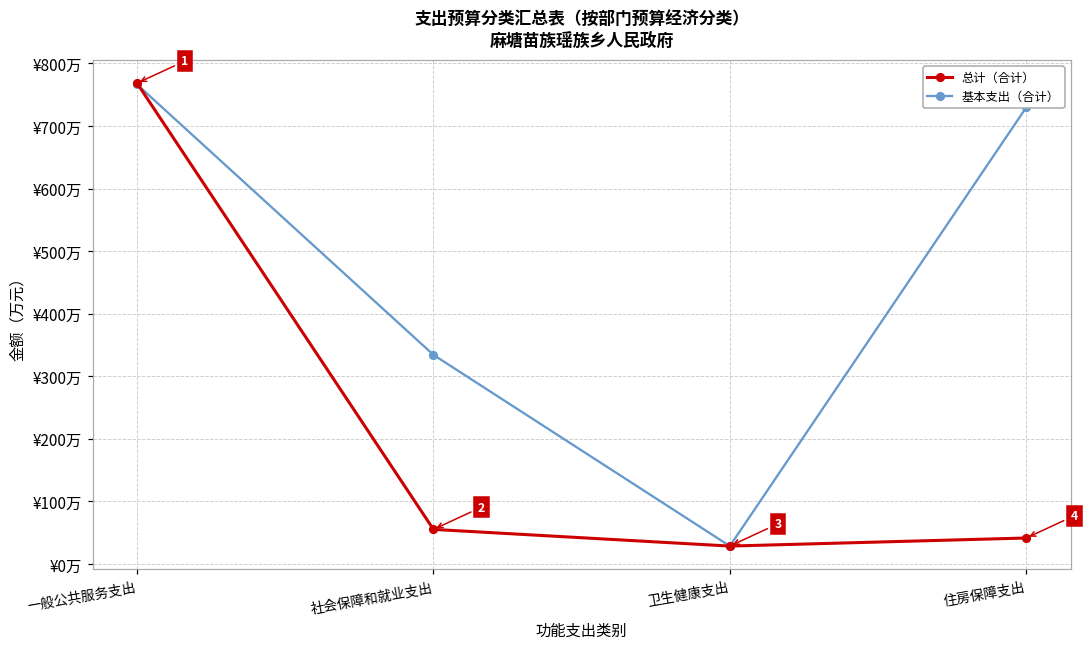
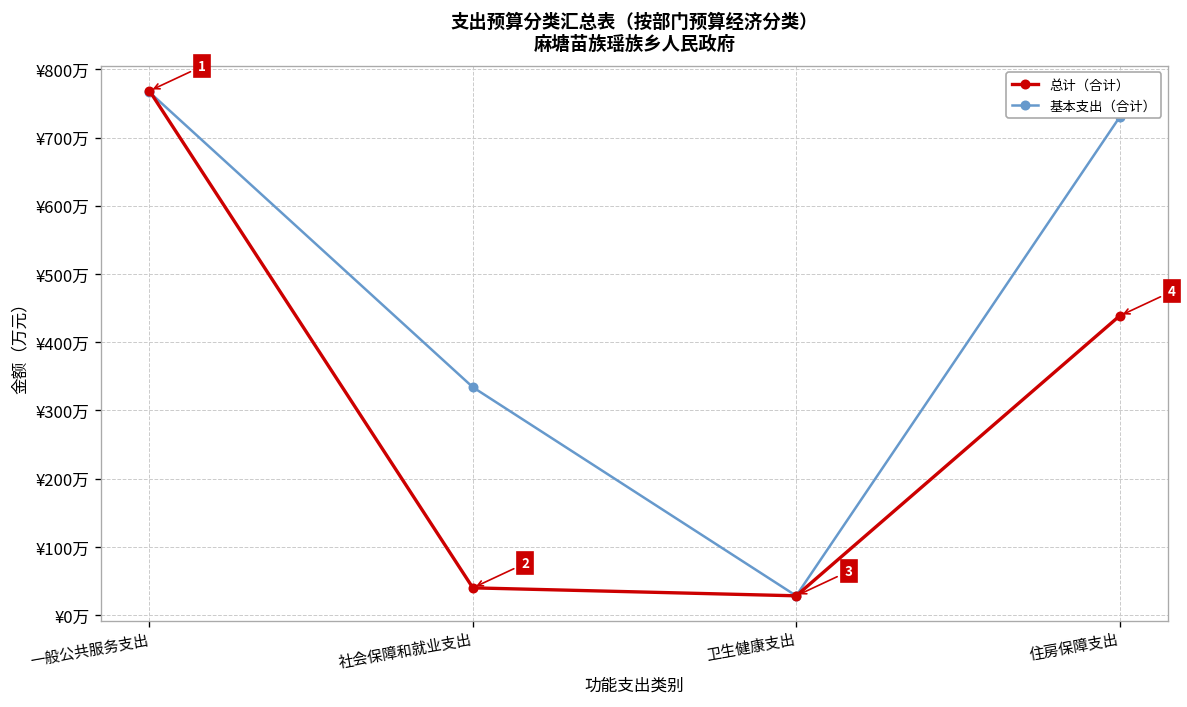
  {
    "总计（合计）": {
-     "社会保障和就业支出": "¥60万",
-     "住房保障支出": "¥40万"
+     "社会保障和就业支出": "¥40万",
+     "住房保障支出": "¥440万"
    },
    "基本支出（合计）": {
      "社会保障和就业支出": "¥330万",
      "住房保障支出": "¥730万"
    }
  }
